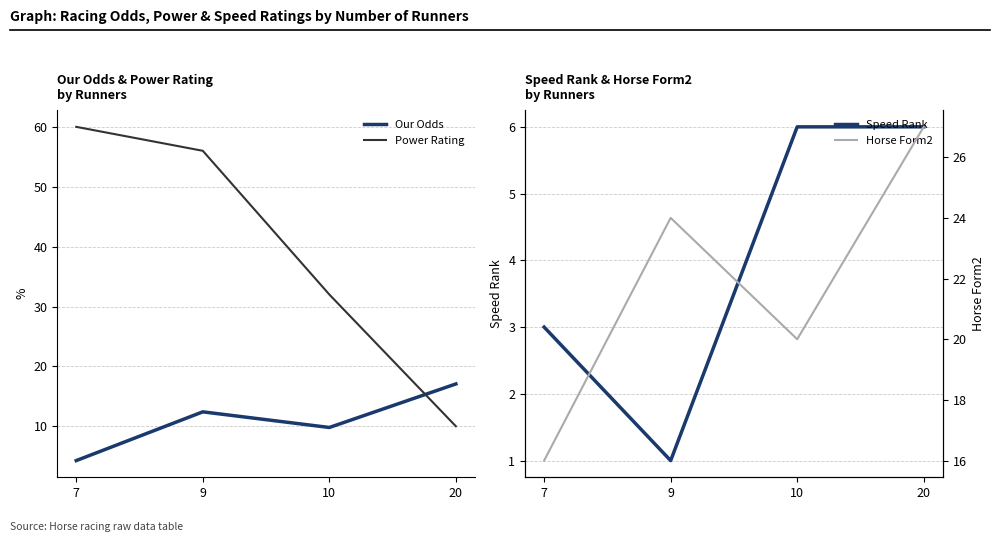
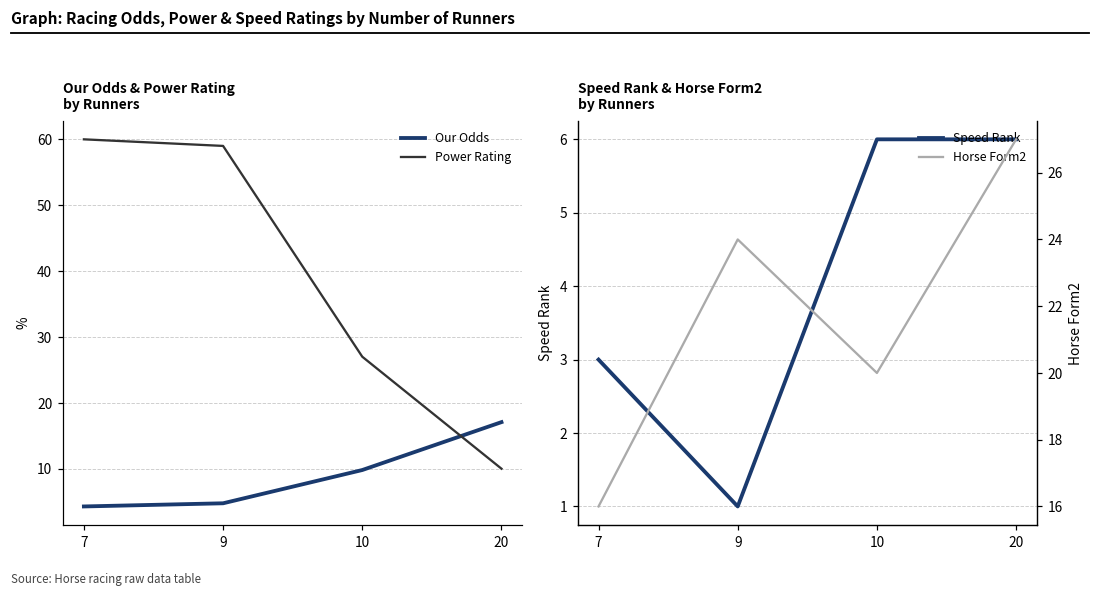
  {
    "Our Odds & Power Rating by Runners": {
      "Our Odds": {
        "7": 4,
-       "9": 12,
+       "9": 5,
        "10": 10,
        "20": 17
      },
      "Power Rating": {
        "7": 60,
-       "9": 56,
-       "10": 32,
+       "9": 59,
+       "10": 27,
        "20": 10
      }
    }
  }
